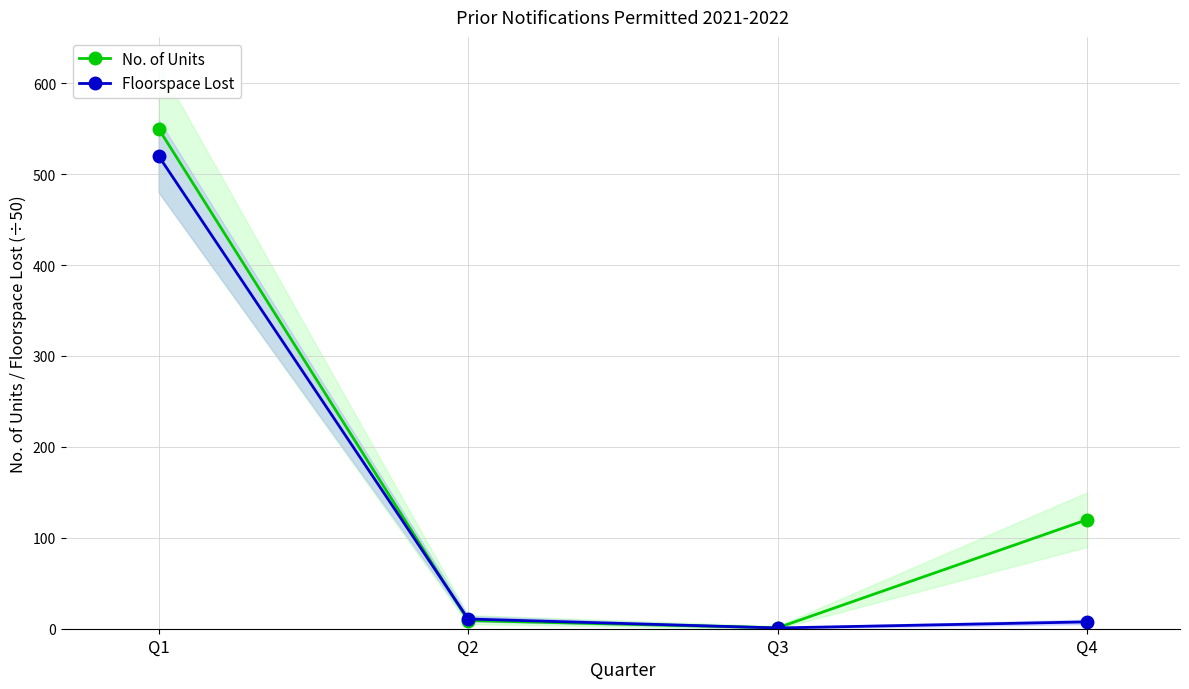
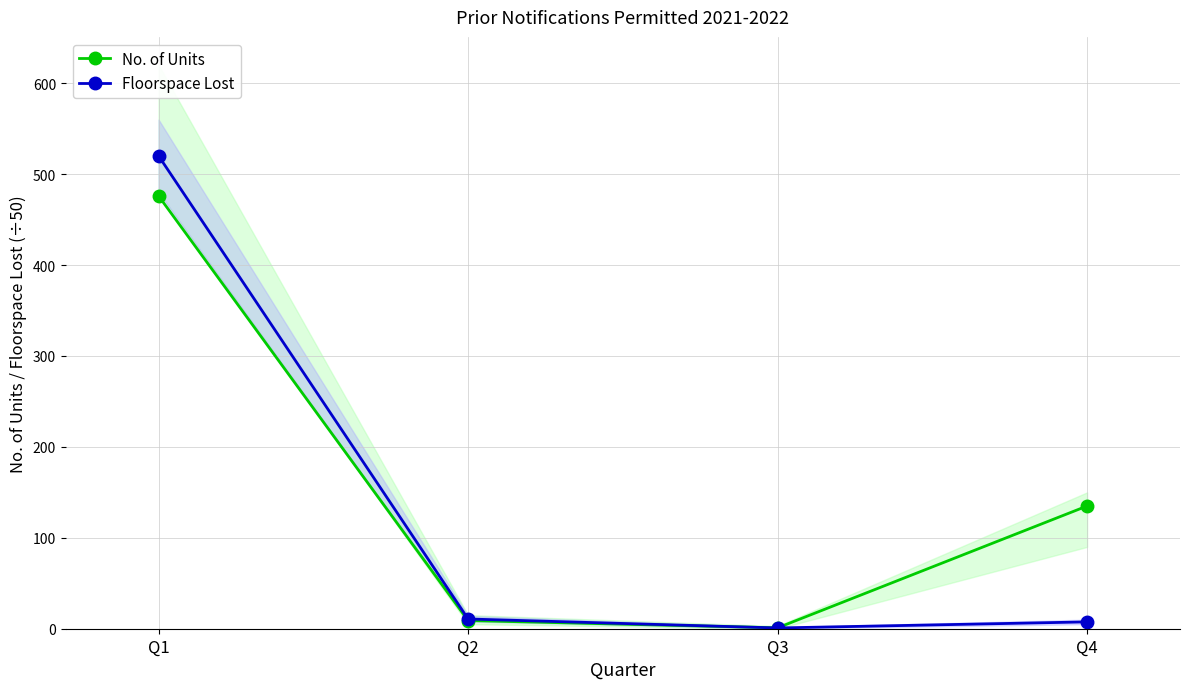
  {
    "No. of Units": {
-     "Q1": 550,
-     "Q4": 120
+     "Q1": 480,
+     "Q4": 140
    },
    "Floorspace Lost": {
      "Q1": 520
    }
  }
